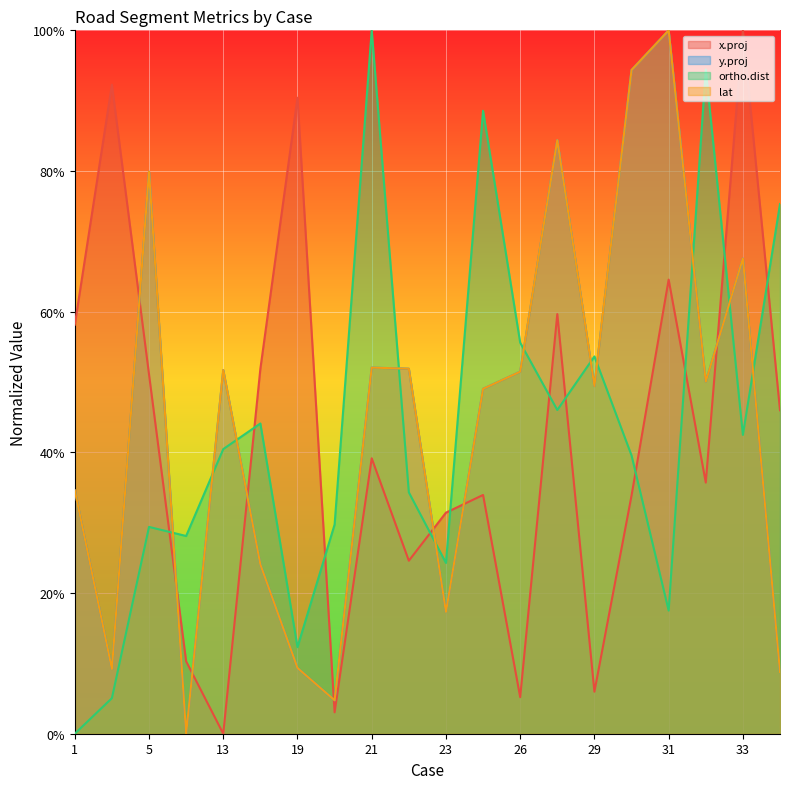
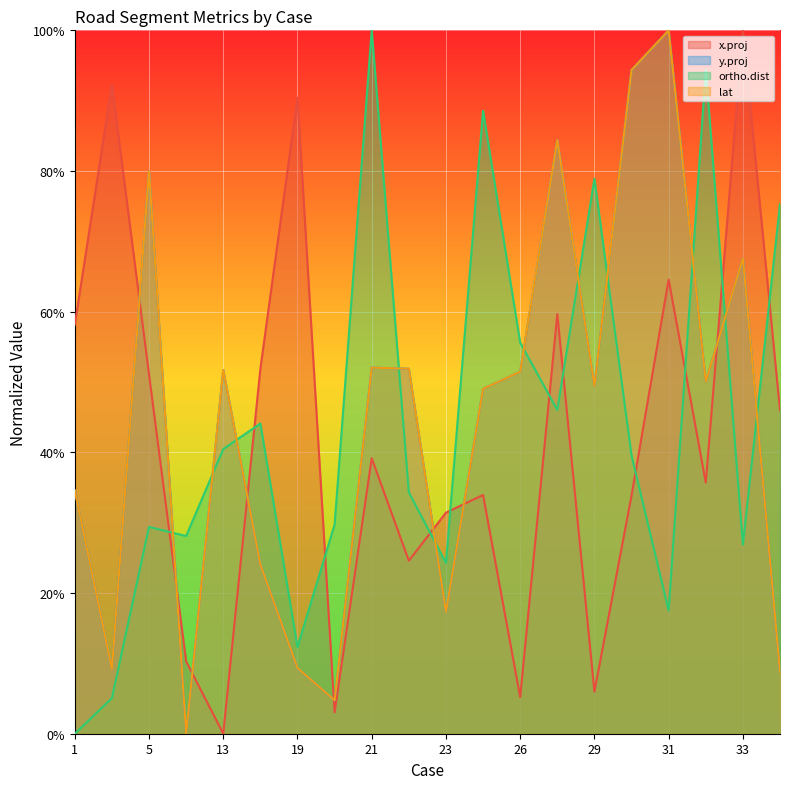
  {
    "ortho.dist": {
      "21": "100%",
      "23": "24%",
      "26": "56%",
-     "29": "54%",
+     "29": "79%",
      "31": "18%",
-     "33": "42%"
+     "33": "27%"
    }
  }
